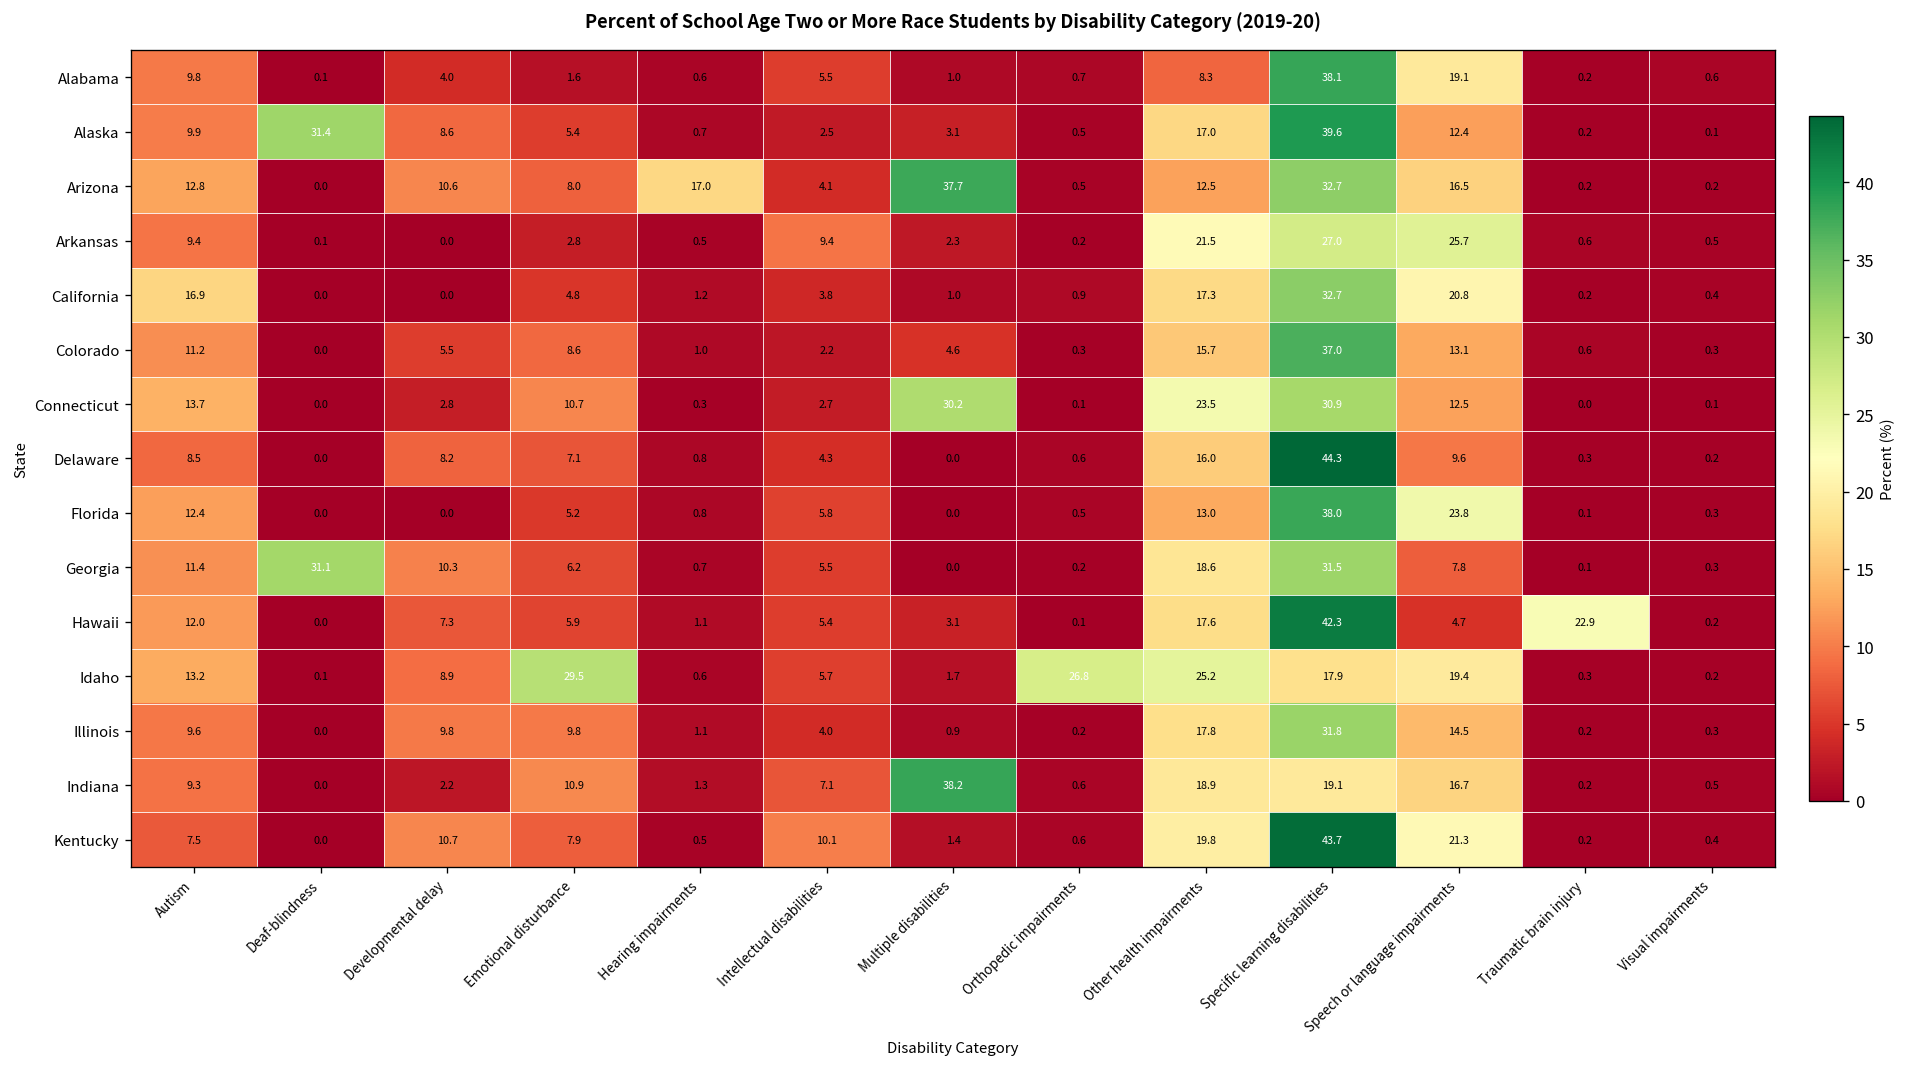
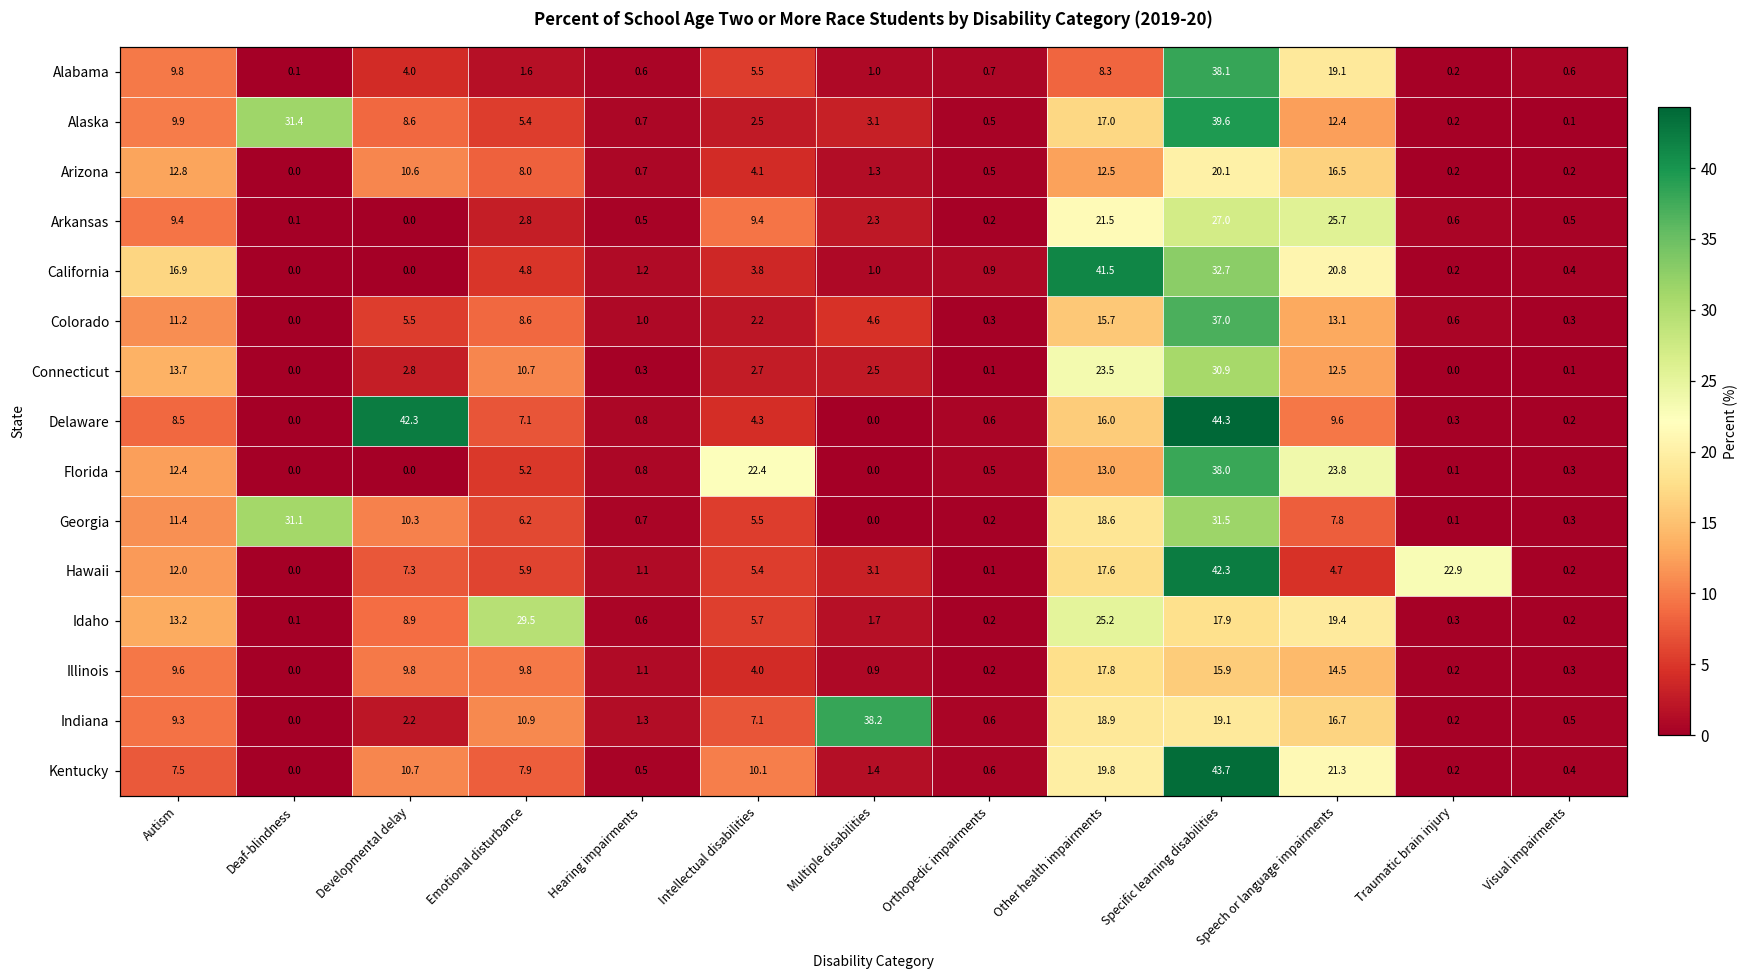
  {
    "Alabama": {
      "Autism": 9.8,
      "Deaf-blindness": 0.1,
      "Developmental delay": 4.0,
      "Emotional disturbance": 1.6,
      "Hearing impairments": 0.6,
      "Intellectual disabilities": 5.5,
      "Multiple disabilities": 1.0,
      "Orthopedic impairments": 0.7,
      "Other health impairments": 8.3,
      "Specific learning disabilities": 38.1,
      "Speech or language impairments": 19.1,
      "Traumatic brain injury": 0.2,
      "Visual impairments": 0.6
    },
    "Alaska": {
      "Autism": 9.9,
      "Deaf-blindness": 31.4,
      "Developmental delay": 8.6,
      "Emotional disturbance": 5.4,
      "Hearing impairments": 0.7,
      "Intellectual disabilities": 2.5,
      "Multiple disabilities": 3.1,
      "Orthopedic impairments": 0.5,
      "Other health impairments": 17.0,
      "Specific learning disabilities": 39.6,
      "Speech or language impairments": 12.4,
      "Traumatic brain injury": 0.2,
      "Visual impairments": 0.1
    },
    "Arizona": {
      "Autism": 12.8,
      "Deaf-blindness": 0.0,
      "Developmental delay": 10.6,
      "Emotional disturbance": 8.0,
-     "Hearing impairments": 17.0,
+     "Hearing impairments": 0.7,
      "Intellectual disabilities": 4.1,
-     "Multiple disabilities": 37.7,
+     "Multiple disabilities": 1.3,
      "Orthopedic impairments": 0.5,
      "Other health impairments": 12.5,
-     "Specific learning disabilities": 32.7,
+     "Specific learning disabilities": 20.1,
      "Speech or language impairments": 16.5,
      "Traumatic brain injury": 0.2,
      "Visual impairments": 0.2
    },
    "Arkansas": {
      "Autism": 9.4,
      "Deaf-blindness": 0.1,
      "Developmental delay": 0.0,
      "Emotional disturbance": 2.8,
      "Hearing impairments": 0.5,
      "Intellectual disabilities": 9.4,
      "Multiple disabilities": 2.3,
      "Orthopedic impairments": 0.2,
      "Other health impairments": 21.5,
      "Specific learning disabilities": 27.0,
      "Speech or language impairments": 25.7,
      "Traumatic brain injury": 0.6,
      "Visual impairments": 0.5
    },
    "California": {
      "Autism": 16.9,
      "Deaf-blindness": 0.0,
      "Developmental delay": 0.0,
      "Emotional disturbance": 4.8,
      "Hearing impairments": 1.2,
      "Intellectual disabilities": 3.8,
      "Multiple disabilities": 1.0,
      "Orthopedic impairments": 0.9,
-     "Other health impairments": 17.3,
+     "Other health impairments": 41.5,
      "Specific learning disabilities": 32.7,
      "Speech or language impairments": 20.8,
      "Traumatic brain injury": 0.2,
      "Visual impairments": 0.4
    },
    "Colorado": {
      "Autism": 11.2,
      "Deaf-blindness": 0.0,
      "Developmental delay": 5.5,
      "Emotional disturbance": 8.6,
      "Hearing impairments": 1.0,
      "Intellectual disabilities": 2.2,
      "Multiple disabilities": 4.6,
      "Orthopedic impairments": 0.3,
      "Other health impairments": 15.7,
      "Specific learning disabilities": 37.0,
      "Speech or language impairments": 13.1,
      "Traumatic brain injury": 0.6,
      "Visual impairments": 0.3
    },
    "Connecticut": {
      "Autism": 13.7,
      "Deaf-blindness": 0.0,
      "Developmental delay": 2.8,
      "Emotional disturbance": 10.7,
      "Hearing impairments": 0.3,
      "Intellectual disabilities": 2.7,
-     "Multiple disabilities": 30.2,
+     "Multiple disabilities": 2.5,
      "Orthopedic impairments": 0.1,
      "Other health impairments": 23.5,
      "Specific learning disabilities": 30.9,
      "Speech or language impairments": 12.5,
      "Traumatic brain injury": 0.0,
      "Visual impairments": 0.1
    },
    "Delaware": {
      "Autism": 8.5,
      "Deaf-blindness": 0.0,
-     "Developmental delay": 8.2,
+     "Developmental delay": 42.3,
      "Emotional disturbance": 7.1,
      "Hearing impairments": 0.8,
      "Intellectual disabilities": 4.3,
      "Multiple disabilities": 0.0,
      "Orthopedic impairments": 0.6,
      "Other health impairments": 16.0,
      "Specific learning disabilities": 44.3,
      "Speech or language impairments": 9.6,
      "Traumatic brain injury": 0.3,
      "Visual impairments": 0.2
    },
    "Florida": {
      "Autism": 12.4,
      "Deaf-blindness": 0.0,
      "Developmental delay": 0.0,
      "Emotional disturbance": 5.2,
      "Hearing impairments": 0.8,
-     "Intellectual disabilities": 5.8,
+     "Intellectual disabilities": 22.4,
      "Multiple disabilities": 0.0,
      "Orthopedic impairments": 0.5,
      "Other health impairments": 13.0,
      "Specific learning disabilities": 38.0,
      "Speech or language impairments": 23.8,
      "Traumatic brain injury": 0.1,
      "Visual impairments": 0.3
    },
    "Georgia": {
      "Autism": 11.4,
      "Deaf-blindness": 31.1,
      "Developmental delay": 10.3,
      "Emotional disturbance": 6.2,
      "Hearing impairments": 0.7,
      "Intellectual disabilities": 5.5,
      "Multiple disabilities": 0.0,
      "Orthopedic impairments": 0.2,
      "Other health impairments": 18.6,
      "Specific learning disabilities": 31.5,
      "Speech or language impairments": 7.8,
      "Traumatic brain injury": 0.1,
      "Visual impairments": 0.3
    },
    "Hawaii": {
      "Autism": 12.0,
      "Deaf-blindness": 0.0,
      "Developmental delay": 7.3,
      "Emotional disturbance": 5.9,
      "Hearing impairments": 1.1,
      "Intellectual disabilities": 5.4,
      "Multiple disabilities": 3.1,
      "Orthopedic impairments": 0.1,
      "Other health impairments": 17.6,
      "Specific learning disabilities": 42.3,
      "Speech or language impairments": 4.7,
      "Traumatic brain injury": 22.9,
      "Visual impairments": 0.2
    },
    "Idaho": {
      "Autism": 13.2,
      "Deaf-blindness": 0.1,
      "Developmental delay": 8.9,
      "Emotional disturbance": 29.5,
      "Hearing impairments": 0.6,
      "Intellectual disabilities": 5.7,
      "Multiple disabilities": 1.7,
-     "Orthopedic impairments": 26.8,
+     "Orthopedic impairments": 0.2,
      "Other health impairments": 25.2,
      "Specific learning disabilities": 17.9,
      "Speech or language impairments": 19.4,
      "Traumatic brain injury": 0.3,
      "Visual impairments": 0.2
    },
    "Illinois": {
      "Autism": 9.6,
      "Deaf-blindness": 0.0,
      "Developmental delay": 9.8,
      "Emotional disturbance": 9.8,
      "Hearing impairments": 1.1,
      "Intellectual disabilities": 4.0,
      "Multiple disabilities": 0.9,
      "Orthopedic impairments": 0.2,
      "Other health impairments": 17.8,
-     "Specific learning disabilities": 31.8,
+     "Specific learning disabilities": 15.9,
      "Speech or language impairments": 14.5,
      "Traumatic brain injury": 0.2,
      "Visual impairments": 0.3
    },
    "Indiana": {
      "Autism": 9.3,
      "Deaf-blindness": 0.0,
      "Developmental delay": 2.2,
      "Emotional disturbance": 10.9,
      "Hearing impairments": 1.3,
      "Intellectual disabilities": 7.1,
      "Multiple disabilities": 38.2,
      "Orthopedic impairments": 0.6,
      "Other health impairments": 18.9,
      "Specific learning disabilities": 19.1,
      "Speech or language impairments": 16.7,
      "Traumatic brain injury": 0.2,
      "Visual impairments": 0.5
    },
    "Kentucky": {
      "Autism": 7.5,
      "Deaf-blindness": 0.0,
      "Developmental delay": 10.7,
      "Emotional disturbance": 7.9,
      "Hearing impairments": 0.5,
      "Intellectual disabilities": 10.1,
      "Multiple disabilities": 1.4,
      "Orthopedic impairments": 0.6,
      "Other health impairments": 19.8,
      "Specific learning disabilities": 43.7,
      "Speech or language impairments": 21.3,
      "Traumatic brain injury": 0.2,
      "Visual impairments": 0.4
    }
  }
